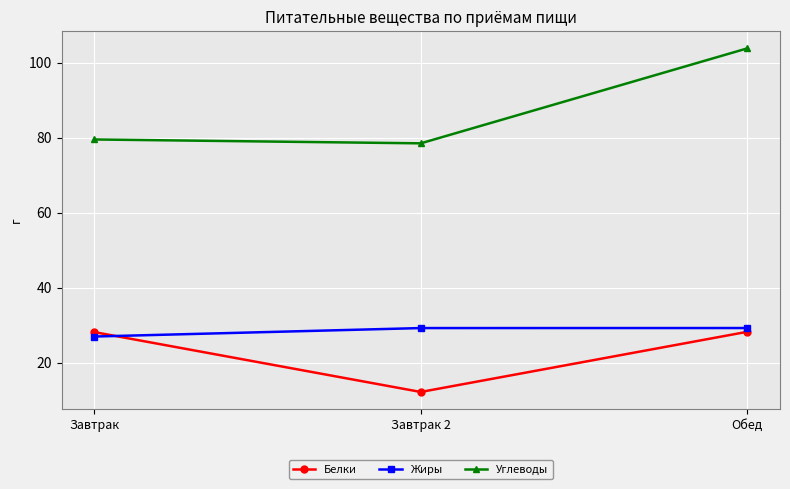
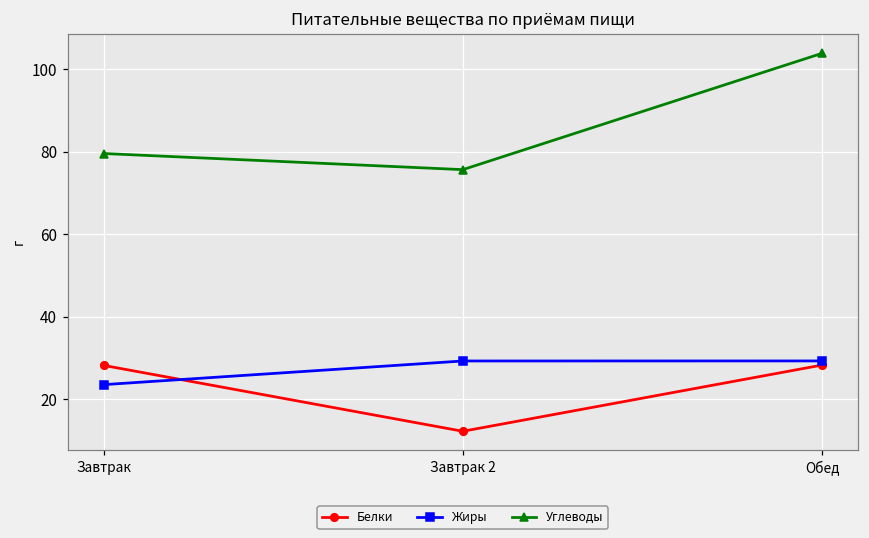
  {
    "Белки": {
      "Завтрак": 28,
      "Завтрак 2": 12,
      "Обед": 28
    },
    "Жиры": {
-     "Завтрак": 27,
+     "Завтрак": 23,
      "Завтрак 2": 29,
      "Обед": 29
    },
    "Углеводы": {
      "Завтрак": 80,
-     "Завтрак 2": 79,
+     "Завтрак 2": 76,
      "Обед": 104
    }
  }
